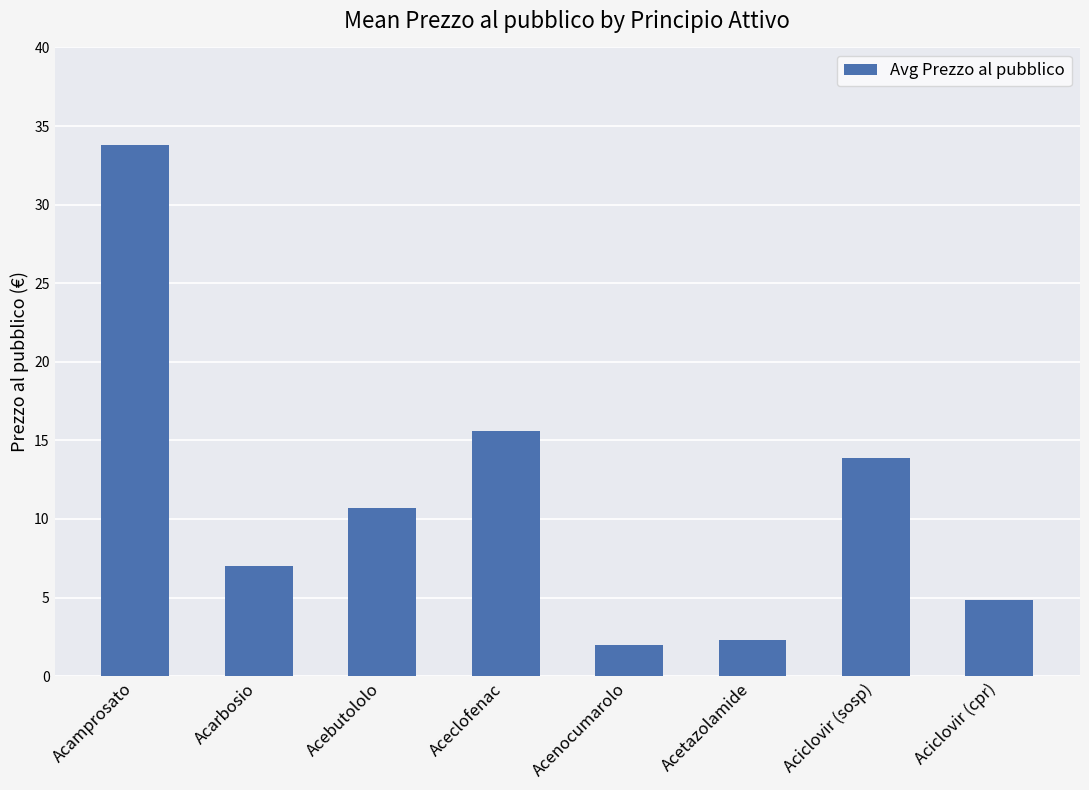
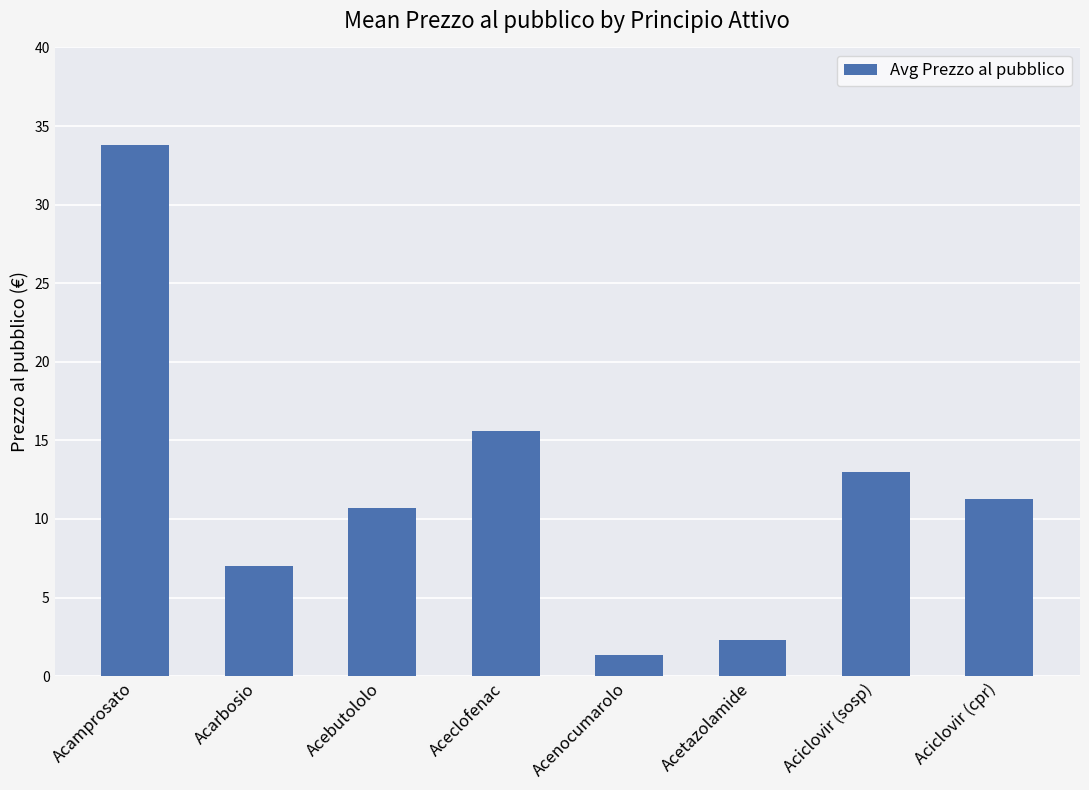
  {
    "Acamprosato": 33.8,
    "Acarbosio": 7.0,
    "Acebutololo": 10.7,
    "Aceclofenac": 15.6,
-   "Acenocumarolo": 2.0,
+   "Acenocumarolo": 1.3,
    "Acetazolamide": 2.3,
-   "Aciclovir (sosp)": 13.9,
-   "Aciclovir (cpr)": 4.8
+   "Aciclovir (sosp)": 13.0,
+   "Aciclovir (cpr)": 11.3
  }
